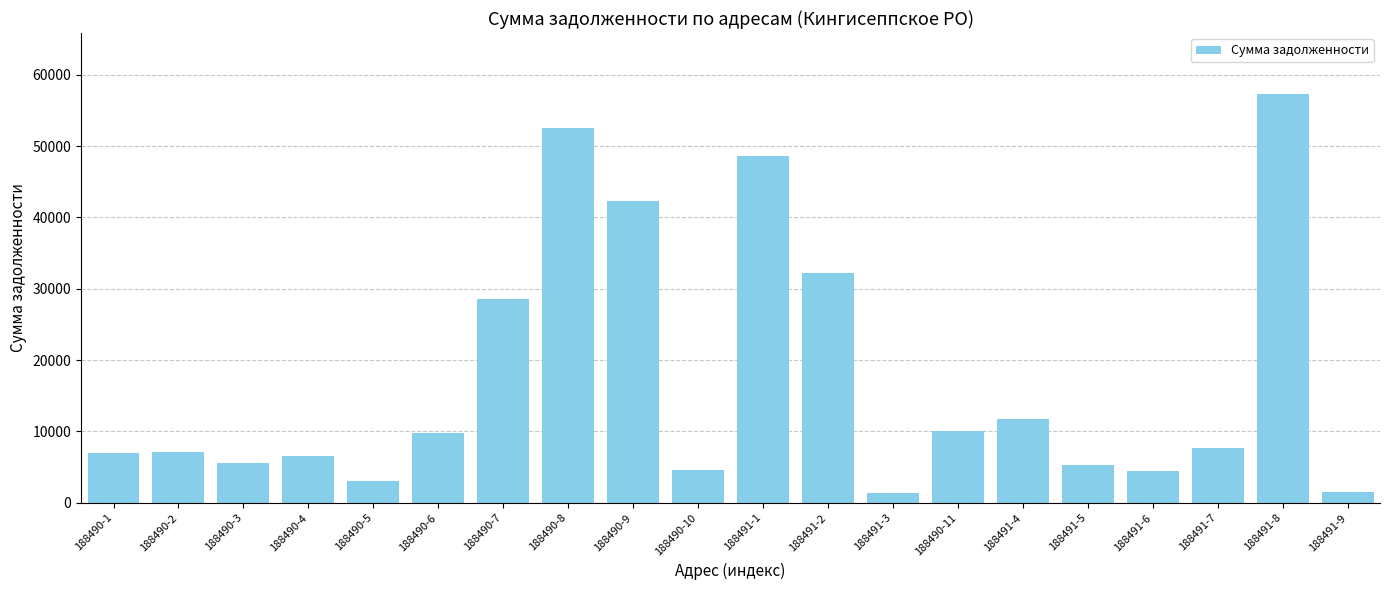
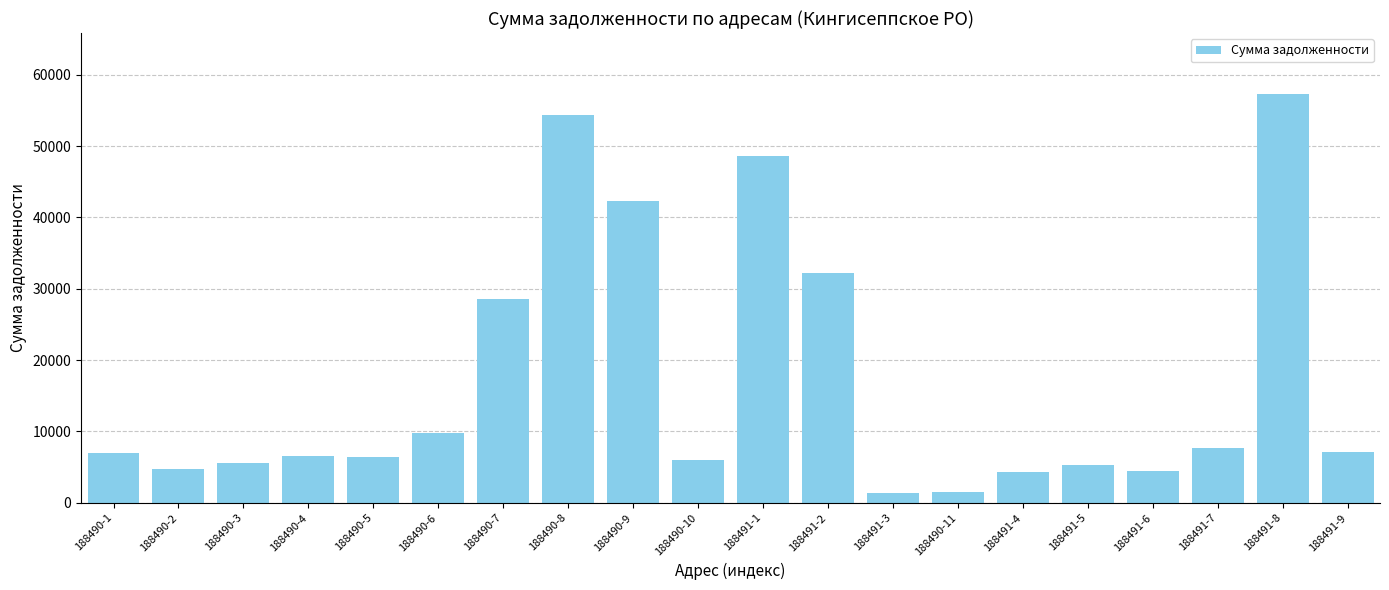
  {
    "188490-1": 7000,
-   "188490-2": 7000,
+   "188490-2": 5000,
    "188490-3": 6000,
    "188490-4": 7000,
-   "188490-5": 3000,
+   "188490-5": 6000,
    "188490-6": 10000,
    "188490-7": 29000,
-   "188490-8": 53000,
+   "188490-8": 54000,
    "188490-9": 42000,
-   "188490-10": 5000,
+   "188490-10": 6000,
    "188491-1": 49000,
    "188491-2": 32000,
    "188491-3": 1000,
-   "188490-11": 10000,
-   "188491-4": 12000,
+   "188490-11": 1000,
+   "188491-4": 4000,
    "188491-5": 5000,
    "188491-6": 4000,
    "188491-7": 8000,
    "188491-8": 57000,
-   "188491-9": 2000
+   "188491-9": 7000
  }
